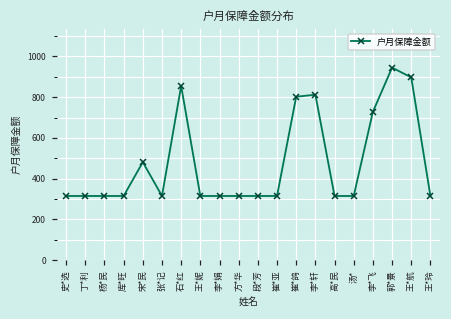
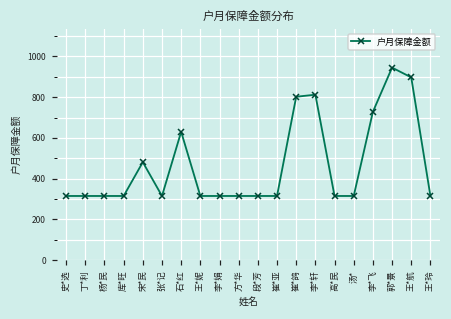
  {
    "史*选": 320,
    "丁*利": 320,
    "杨*民": 320,
    "库*旺": 320,
    "宋*民": 480,
    "张*记": 320,
-   "石*红": 860,
+   "石*红": 630,
    "王*妮": 320,
    "李*娟": 320,
    "方*华": 320,
    "段*芳": 320,
    "崔*亚": 320,
    "崔*鸽": 800,
    "李*轩": 810,
    "高*民": 320,
    "汤*": 320,
    "李*飞": 730,
    "郭*景": 950,
    "王*航": 900,
    "王*玲": 320
  }
